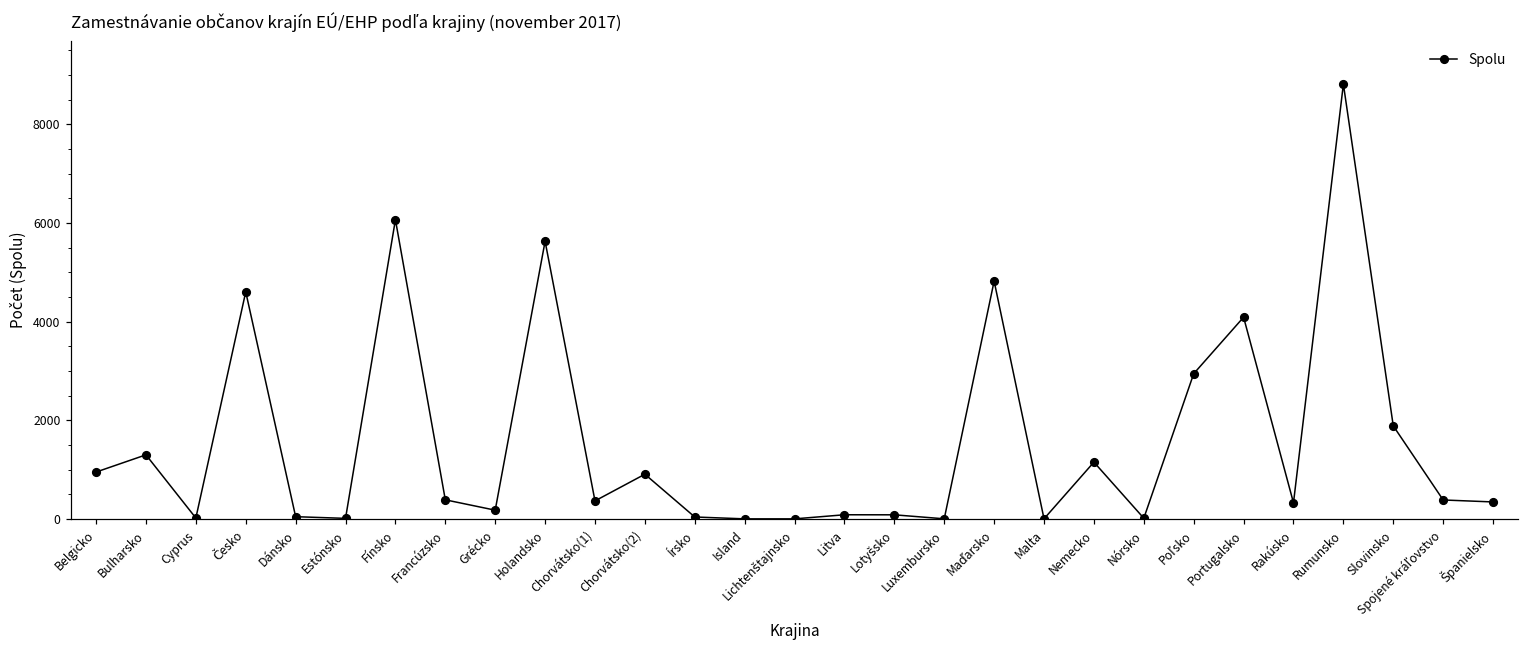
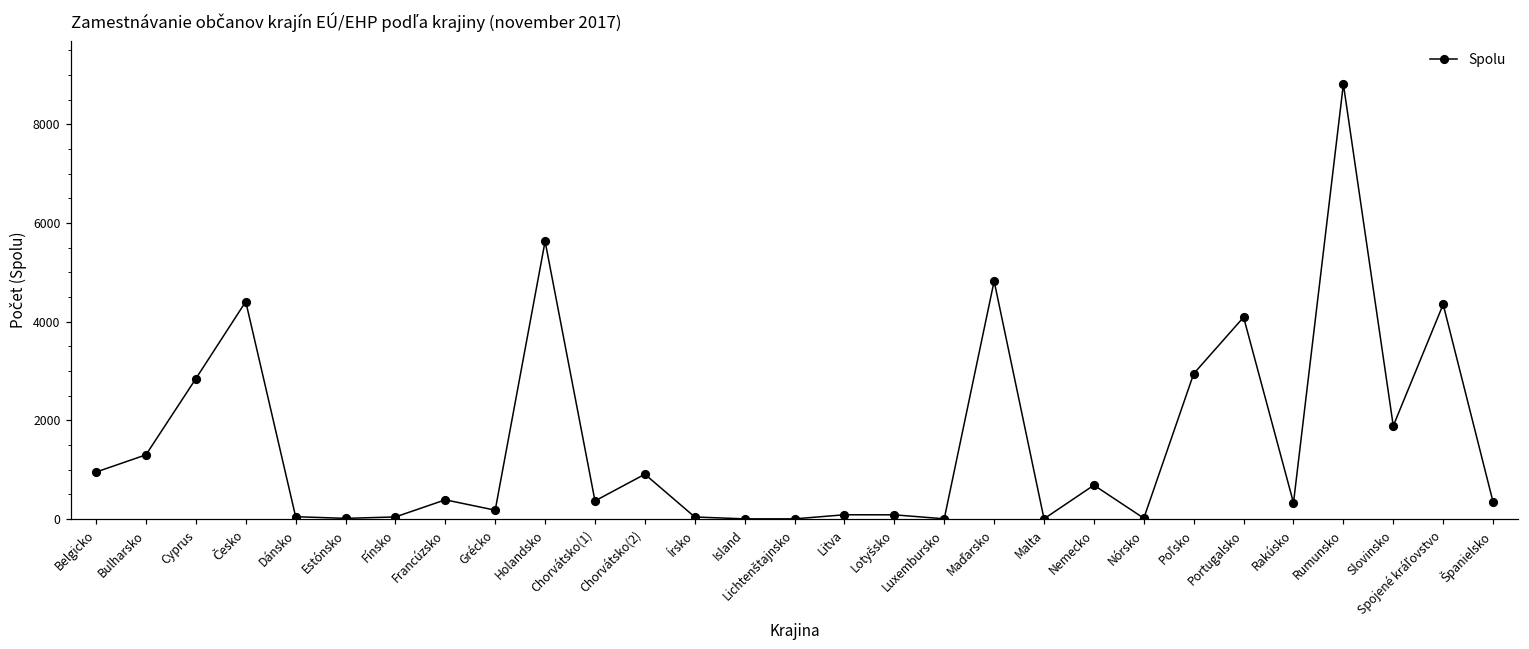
  {
    "Belgicko": 900,
    "Bulharsko": 1300,
-   "Cyprus": 0,
-   "Česko": 4600,
+   "Cyprus": 2800,
+   "Česko": 4400,
    "Dánsko": 0,
    "Estónsko": 0,
-   "Fínsko": 6100,
+   "Fínsko": 0,
    "Francúzsko": 400,
    "Grécko": 200,
    "Holandsko": 5600,
    "Chorvátsko(1)": 400,
    "Chorvátsko(2)": 900,
    "Írsko": 0,
    "Island": 0,
    "Lichtenštajnsko": 0,
    "Litva": 100,
    "Lotyšsko": 100,
    "Luxembursko": 0,
    "Maďarsko": 4800,
    "Malta": 0,
-   "Nemecko": 1200,
+   "Nemecko": 700,
    "Nórsko": 0,
    "Poľsko": 2900,
    "Portugalsko": 4100,
    "Rakúsko": 300,
    "Rumunsko": 8800,
    "Slovinsko": 1900,
-   "Spojené kráľovstvo": 400,
+   "Spojené kráľovstvo": 4300,
    "Španielsko": 300
  }
